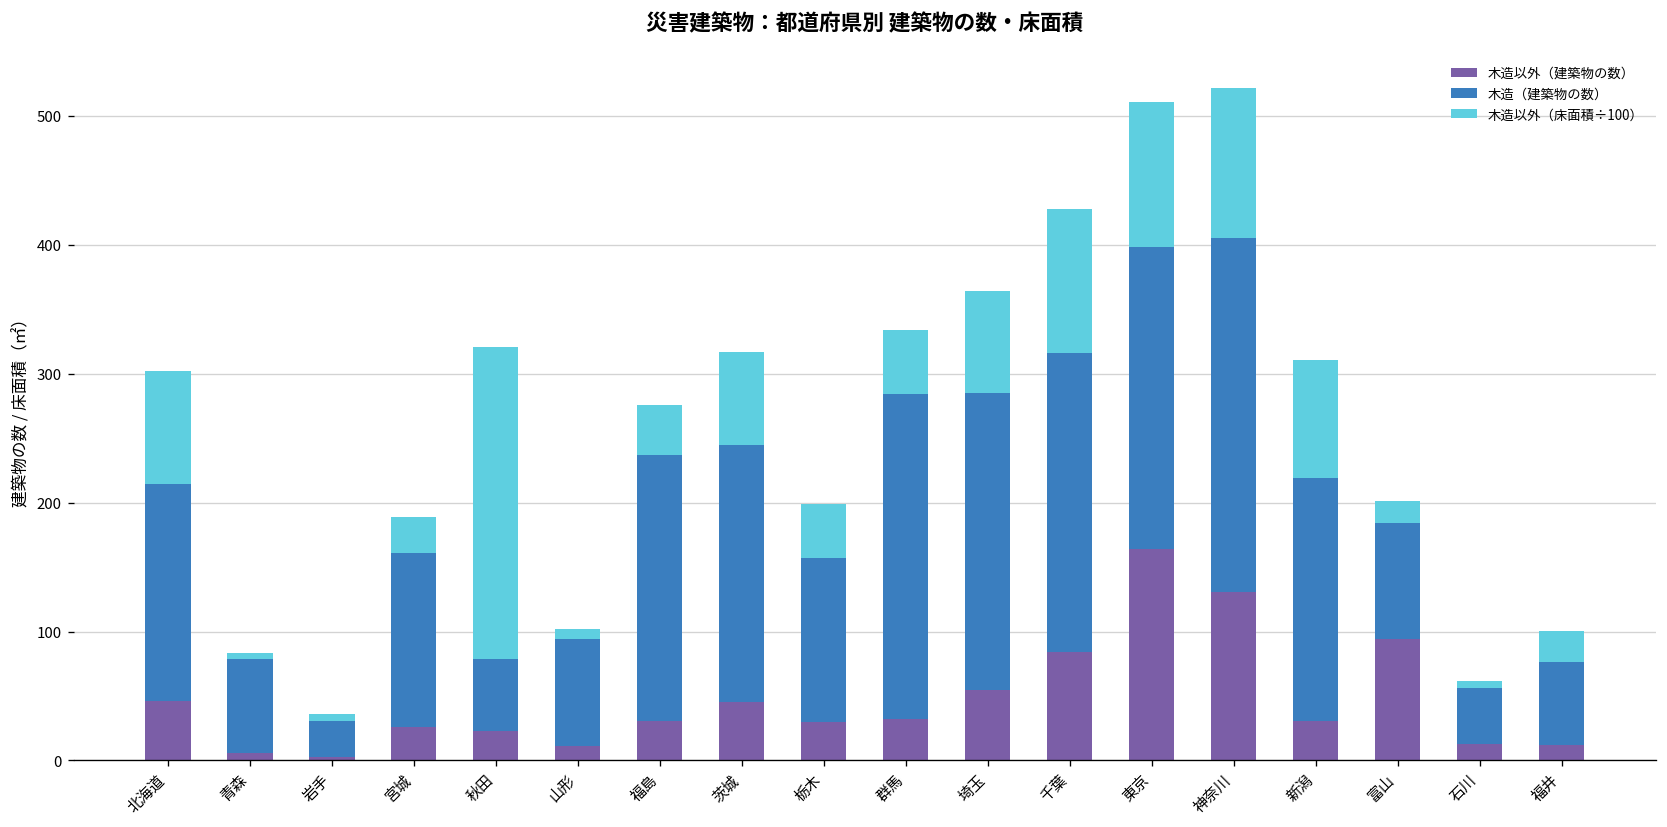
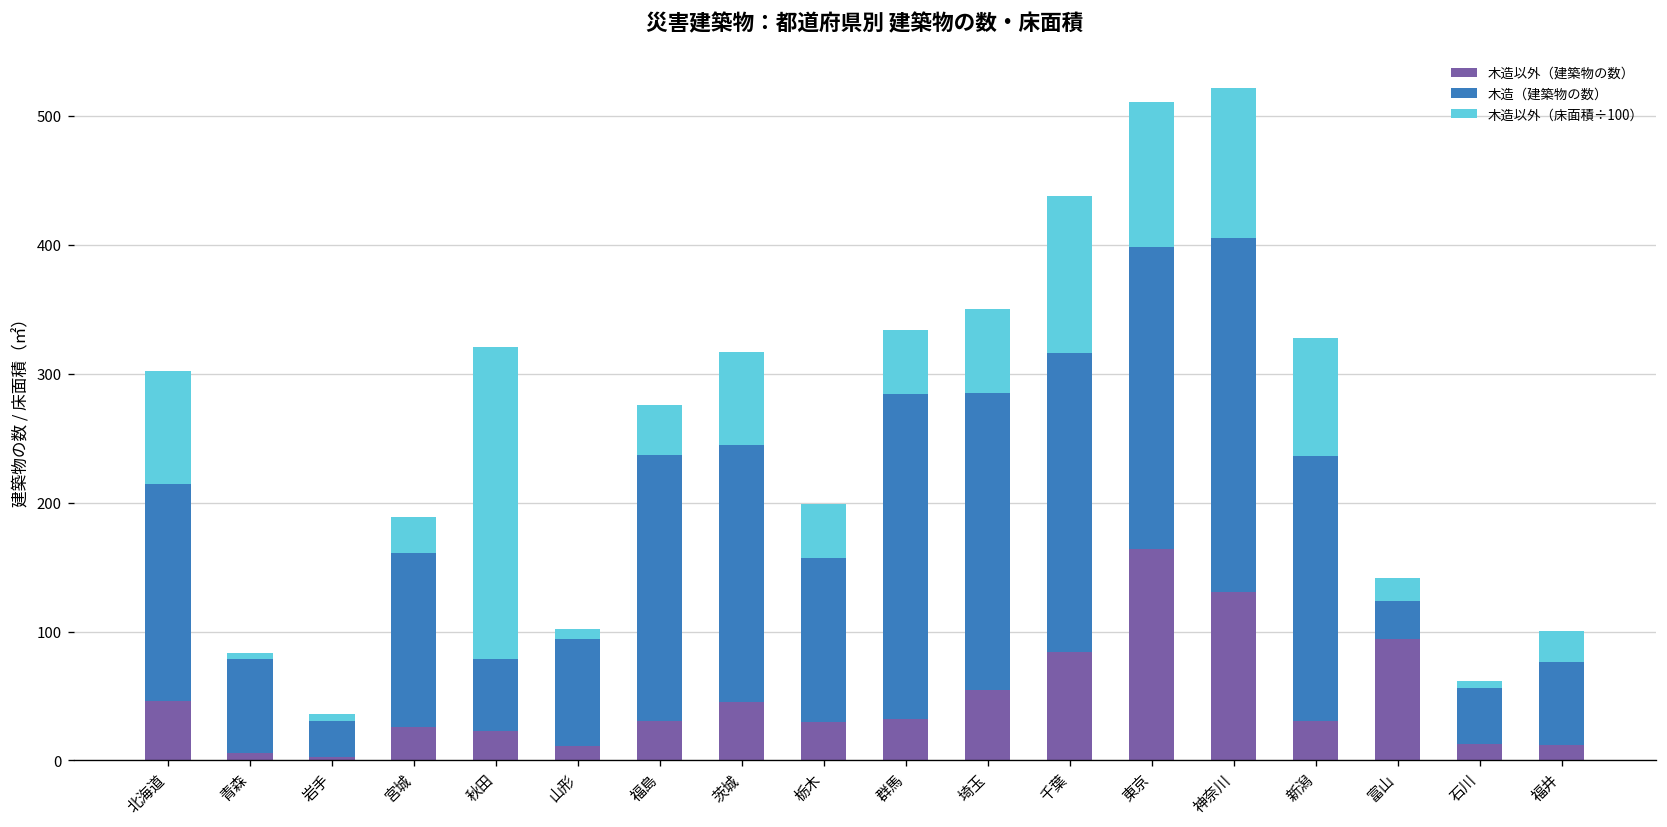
  {
    "木造以外（建築物の数）": {
      "北海道": 46,
      "青森": 6,
      "岩手": 3,
      "宮城": 26,
      "秋田": 23,
      "山形": 11,
      "福島": 31,
      "茨城": 45,
      "栃木": 30,
      "群馬": 32,
      "埼玉": 55,
      "千葉": 84,
      "東京": 164,
      "神奈川": 131,
      "新潟": 31,
      "富山": 94,
      "石川": 13,
      "福井": 12
    },
    "木造（建築物の数）": {
      "北海道": 168,
      "青森": 73,
      "岩手": 28,
      "宮城": 135,
      "秋田": 56,
      "山形": 83,
      "福島": 206,
      "茨城": 200,
      "栃木": 127,
      "群馬": 252,
      "埼玉": 230,
      "千葉": 232,
      "東京": 234,
      "神奈川": 274,
-     "新潟": 188,
-     "富山": 90,
+     "新潟": 205,
+     "富山": 30,
      "石川": 43,
      "福井": 64
    },
    "木造以外（床面積÷100）": {
      "北海道": 88,
      "青森": 4,
      "岩手": 5,
      "宮城": 28,
      "秋田": 242,
      "山形": 8,
      "福島": 39,
      "茨城": 72,
      "栃木": 42,
      "群馬": 50,
-     "埼玉": 79,
-     "千葉": 112,
+     "埼玉": 65,
+     "千葉": 122,
      "東京": 112,
      "神奈川": 117,
      "新潟": 92,
      "富山": 17,
      "石川": 6,
      "福井": 24
    }
  }
